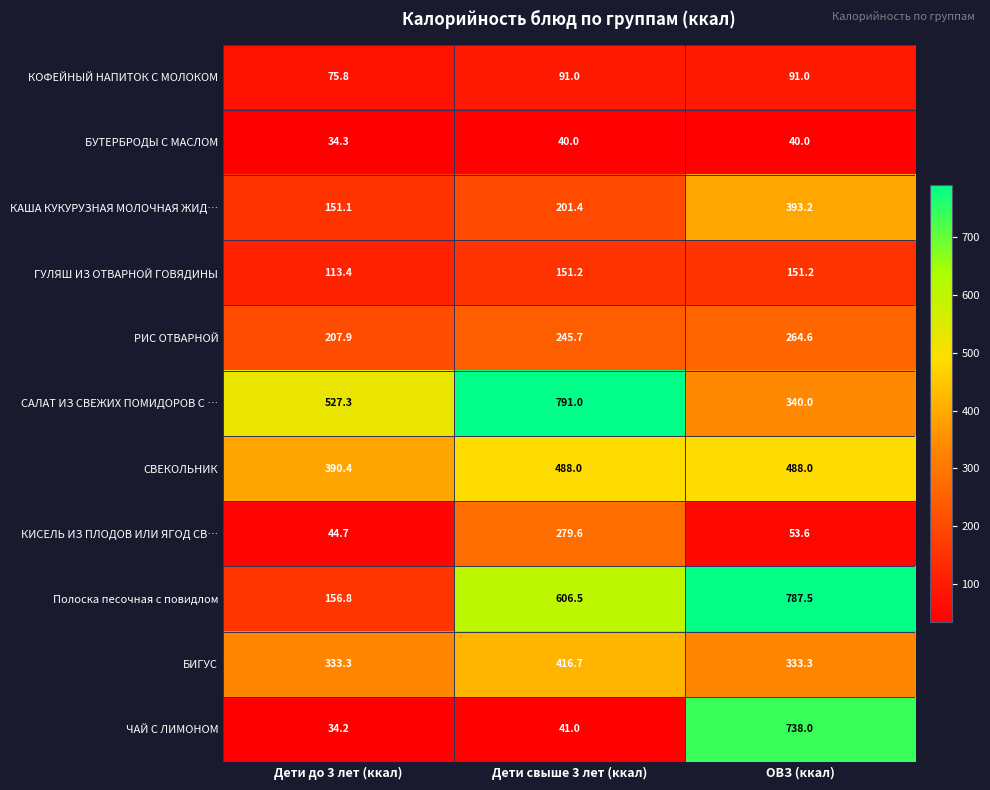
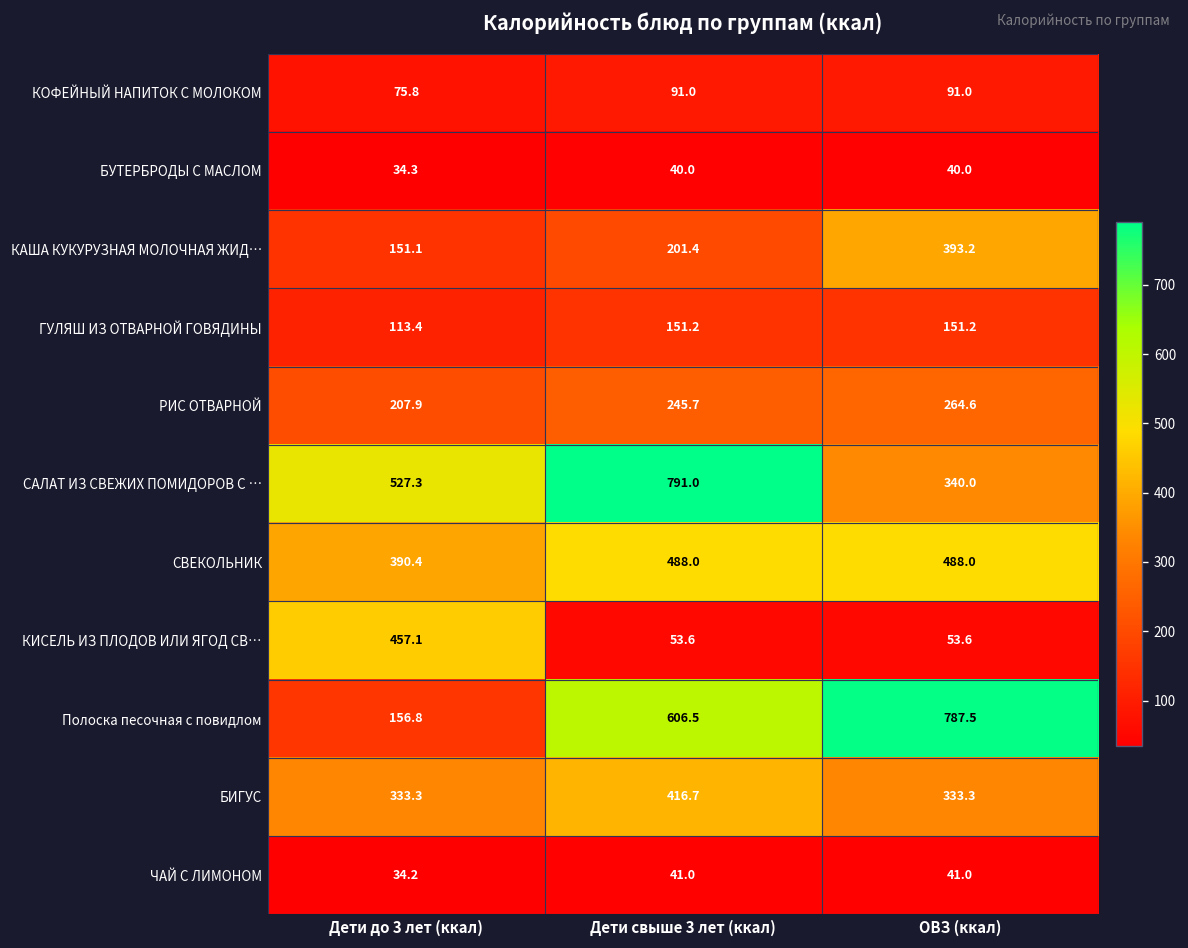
  {
    "КОФЕЙНЫЙ НАПИТОК С МОЛОКОМ": {
      "Дети до 3 лет (ккал)": 75.8,
      "Дети свыше 3 лет (ккал)": 91.0,
      "ОВЗ (ккал)": 91.0
    },
    "БУТЕРБРОДЫ С МАСЛОМ": {
      "Дети до 3 лет (ккал)": 34.3,
      "Дети свыше 3 лет (ккал)": 40.0,
      "ОВЗ (ккал)": 40.0
    },
    "КАША КУКУРУЗНАЯ МОЛОЧНАЯ ЖИД…": {
      "Дети до 3 лет (ккал)": 151.1,
      "Дети свыше 3 лет (ккал)": 201.4,
      "ОВЗ (ккал)": 393.2
    },
    "ГУЛЯШ ИЗ ОТВАРНОЙ ГОВЯДИНЫ": {
      "Дети до 3 лет (ккал)": 113.4,
      "Дети свыше 3 лет (ккал)": 151.2,
      "ОВЗ (ккал)": 151.2
    },
    "РИС ОТВАРНОЙ": {
      "Дети до 3 лет (ккал)": 207.9,
      "Дети свыше 3 лет (ккал)": 245.7,
      "ОВЗ (ккал)": 264.6
    },
    "САЛАТ ИЗ СВЕЖИХ ПОМИДОРОВ С …": {
      "Дети до 3 лет (ккал)": 527.3,
      "Дети свыше 3 лет (ккал)": 791.0,
      "ОВЗ (ккал)": 340.0
    },
    "СВЕКОЛЬНИК": {
      "Дети до 3 лет (ккал)": 390.4,
      "Дети свыше 3 лет (ккал)": 488.0,
      "ОВЗ (ккал)": 488.0
    },
    "КИСЕЛЬ ИЗ ПЛОДОВ ИЛИ ЯГОД СВ…": {
-     "Дети до 3 лет (ккал)": 44.7,
-     "Дети свыше 3 лет (ккал)": 279.6,
+     "Дети до 3 лет (ккал)": 457.1,
+     "Дети свыше 3 лет (ккал)": 53.6,
      "ОВЗ (ккал)": 53.6
    },
    "Полоска песочная с повидлом": {
      "Дети до 3 лет (ккал)": 156.8,
      "Дети свыше 3 лет (ккал)": 606.5,
      "ОВЗ (ккал)": 787.5
    },
    "БИГУС": {
      "Дети до 3 лет (ккал)": 333.3,
      "Дети свыше 3 лет (ккал)": 416.7,
      "ОВЗ (ккал)": 333.3
    },
    "ЧАЙ С ЛИМОНОМ": {
      "Дети до 3 лет (ккал)": 34.2,
      "Дети свыше 3 лет (ккал)": 41.0,
-     "ОВЗ (ккал)": 738.0
+     "ОВЗ (ккал)": 41.0
    }
  }
